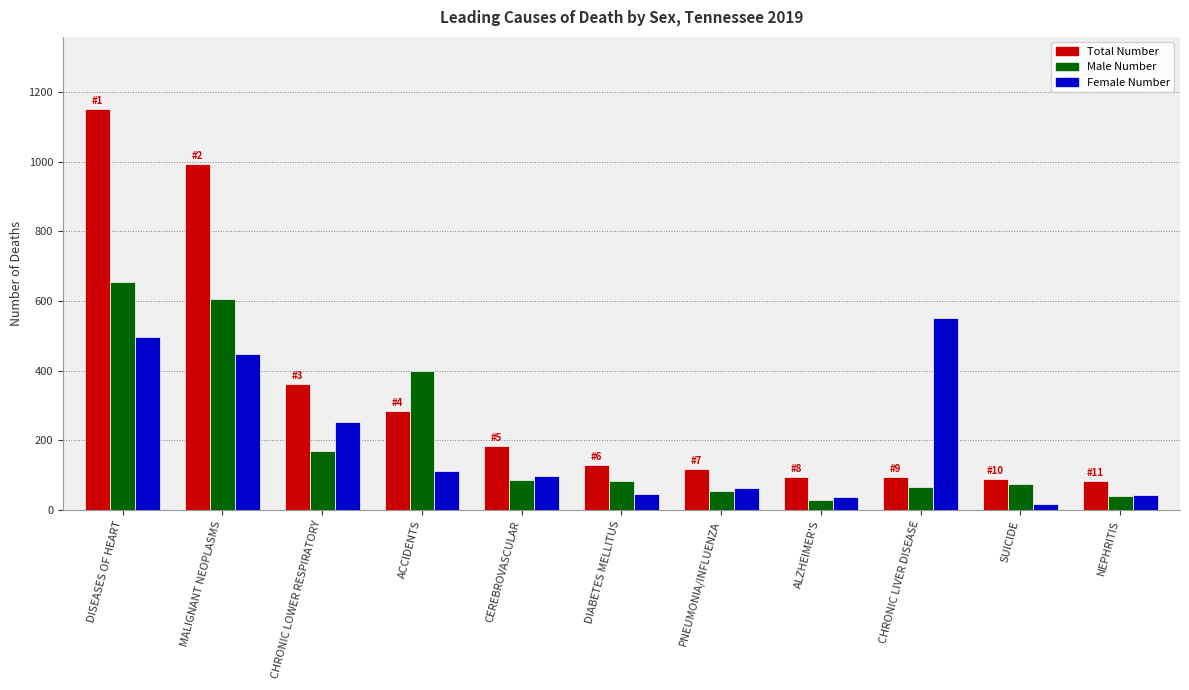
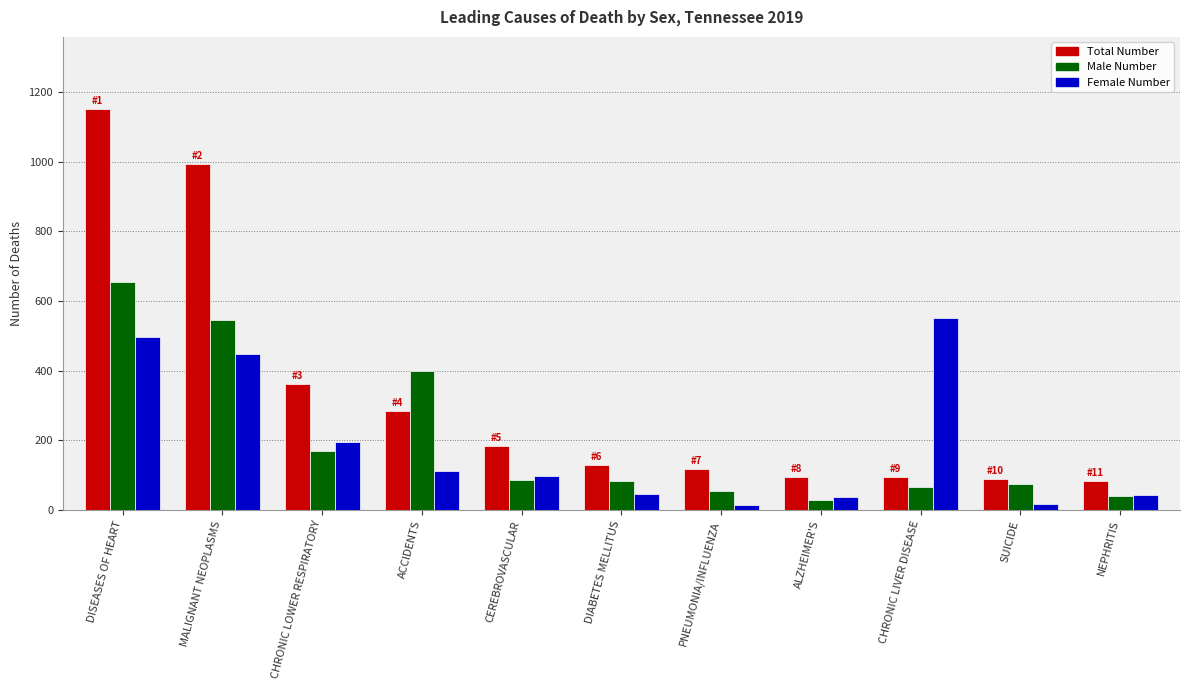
  {
    "Male Number": {
      "DISEASES OF HEART": 650,
-     "MALIGNANT NEOPLASMS": 610,
+     "MALIGNANT NEOPLASMS": 550,
      "CHRONIC LOWER RESPIRATORY": 170,
      "ACCIDENTS": 400,
      "CEREBROVASCULAR": 90,
      "DIABETES MELLITUS": 80,
      "PNEUMONIA/INFLUENZA": 60,
      "ALZHEIMER'S": 30,
      "CHRONIC LIVER DISEASE": 70,
      "SUICIDE": 70,
      "NEPHRITIS": 40
    },
    "Female Number": {
      "DISEASES OF HEART": 500,
      "MALIGNANT NEOPLASMS": 450,
-     "CHRONIC LOWER RESPIRATORY": 250,
+     "CHRONIC LOWER RESPIRATORY": 190,
      "ACCIDENTS": 110,
      "CEREBROVASCULAR": 100,
      "DIABETES MELLITUS": 50,
-     "PNEUMONIA/INFLUENZA": 60,
+     "PNEUMONIA/INFLUENZA": 20,
      "ALZHEIMER'S": 40,
      "CHRONIC LIVER DISEASE": 550,
      "SUICIDE": 20,
      "NEPHRITIS": 40
    }
  }
